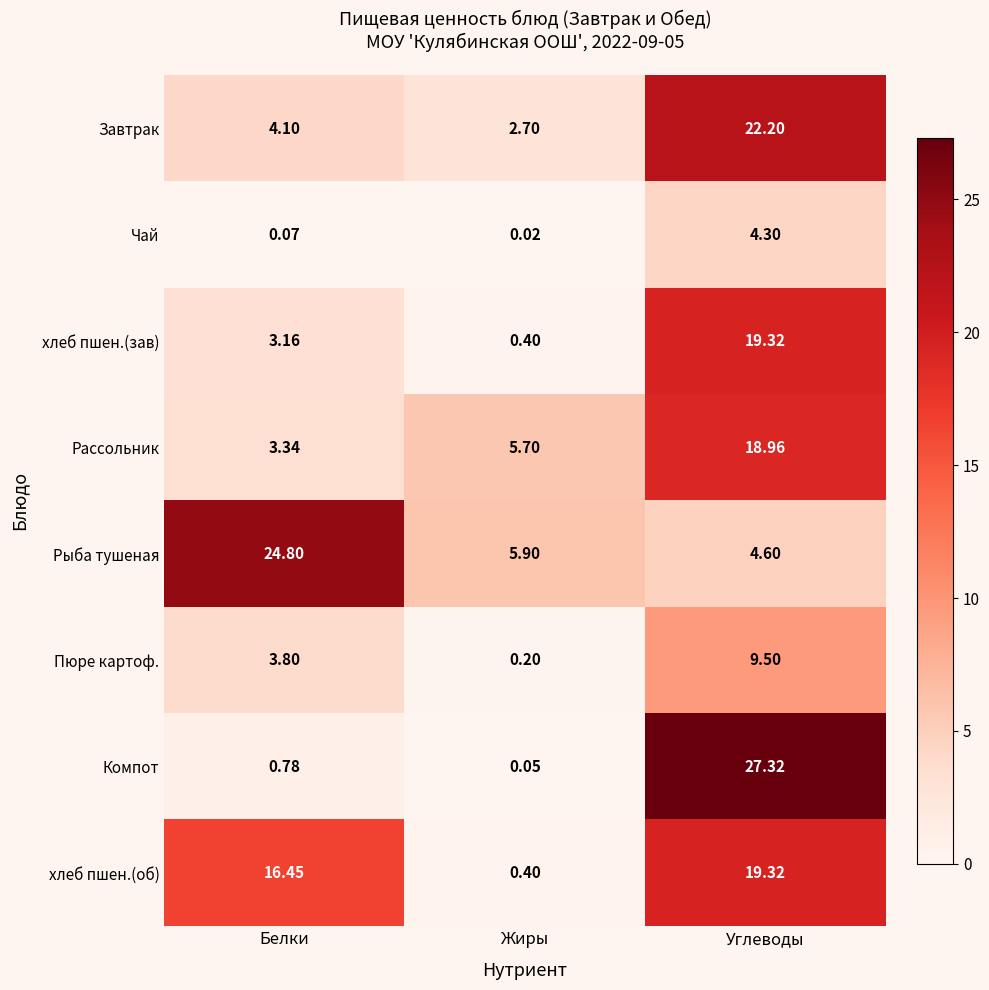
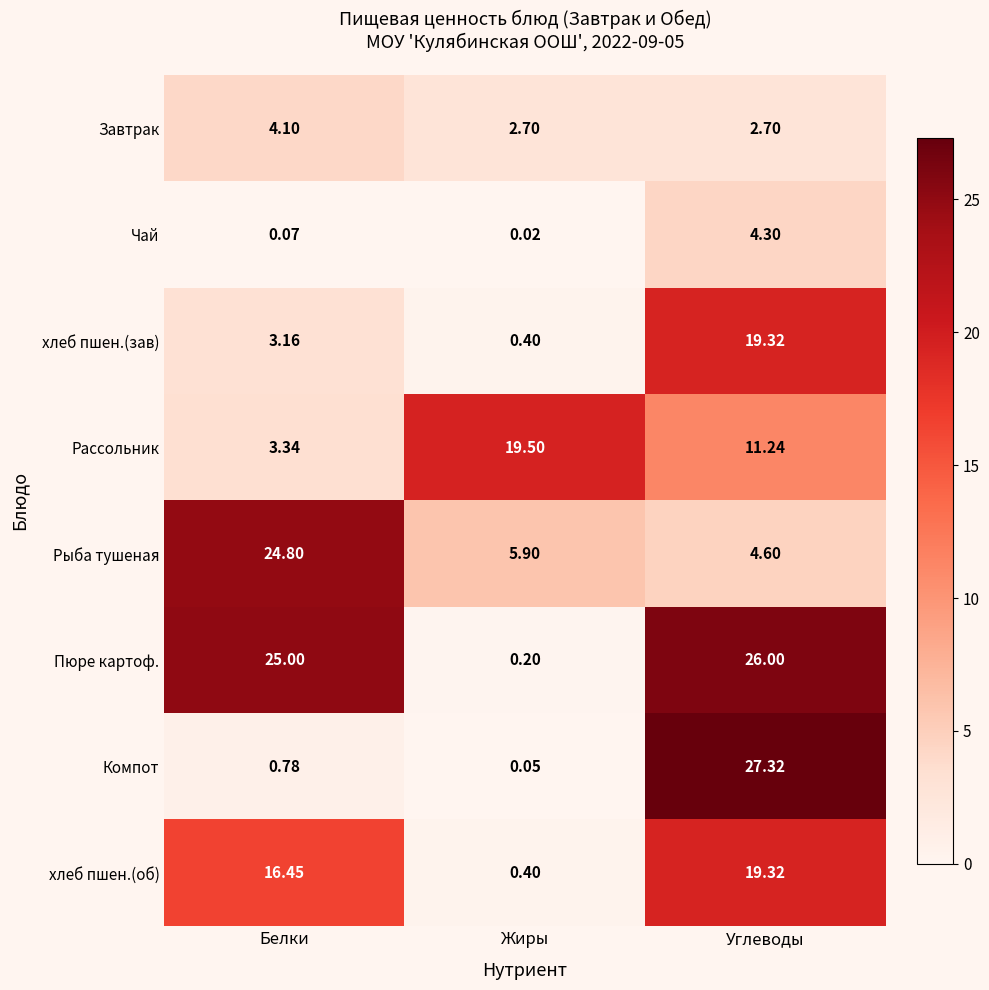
  {
    "Завтрак": {
      "Белки": 4.10,
      "Жиры": 2.70,
-     "Углеводы": 22.20
+     "Углеводы": 2.70
    },
    "Чай": {
      "Белки": 0.07,
      "Жиры": 0.02,
      "Углеводы": 4.30
    },
    "хлеб пшен.(зав)": {
      "Белки": 3.16,
      "Жиры": 0.40,
      "Углеводы": 19.32
    },
    "Рассольник": {
      "Белки": 3.34,
-     "Жиры": 5.70,
-     "Углеводы": 18.96
+     "Жиры": 19.50,
+     "Углеводы": 11.24
    },
    "Рыба тушеная": {
      "Белки": 24.80,
      "Жиры": 5.90,
      "Углеводы": 4.60
    },
    "Пюре картоф.": {
-     "Белки": 3.80,
+     "Белки": 25.00,
      "Жиры": 0.20,
-     "Углеводы": 9.50
+     "Углеводы": 26.00
    },
    "Компот": {
      "Белки": 0.78,
      "Жиры": 0.05,
      "Углеводы": 27.32
    },
    "хлеб пшен.(об)": {
      "Белки": 16.45,
      "Жиры": 0.40,
      "Углеводы": 19.32
    }
  }
